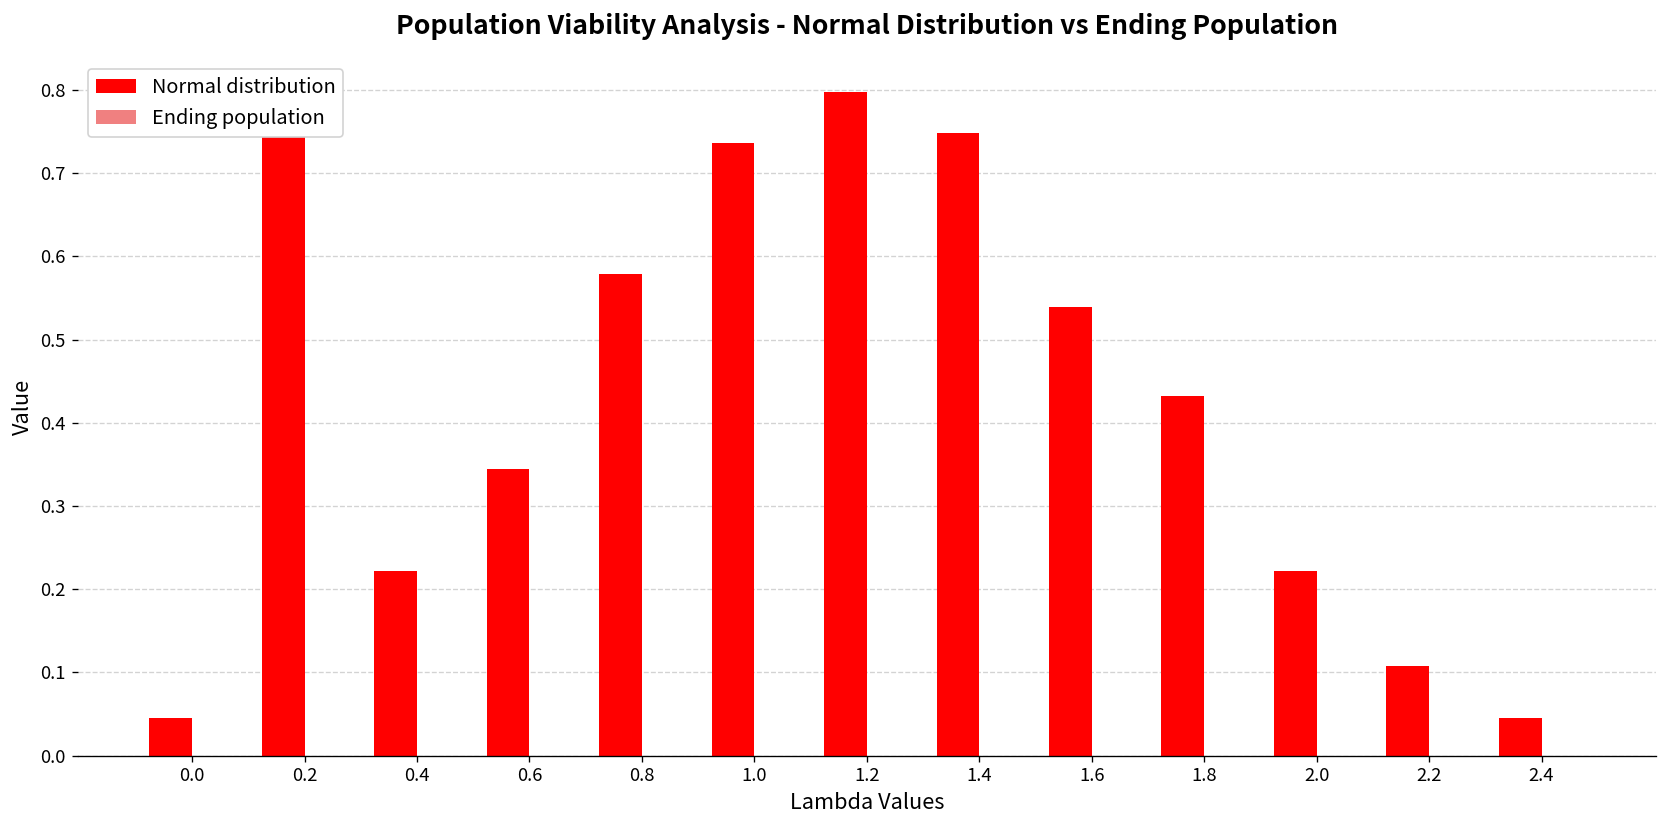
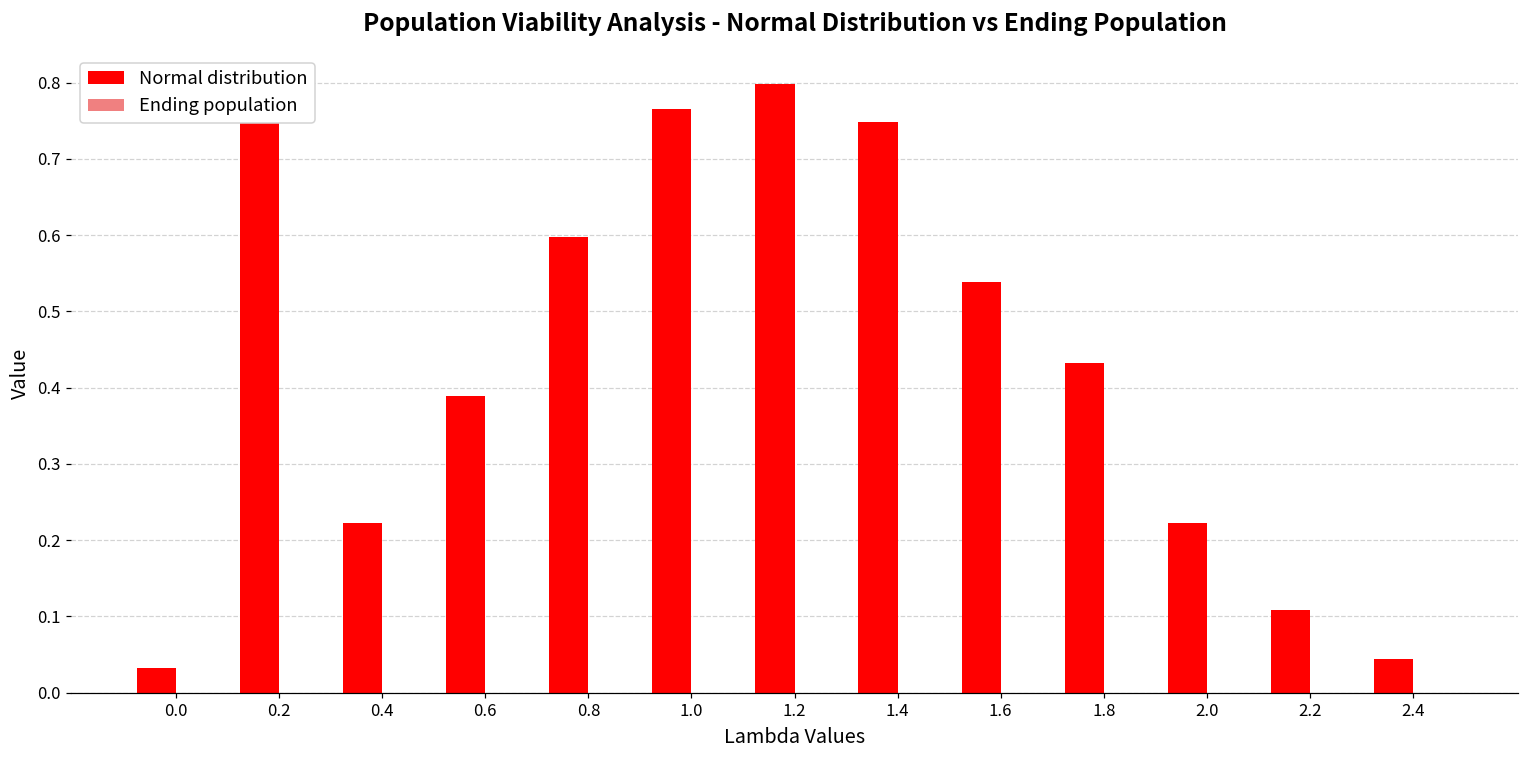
  {
    "Normal distribution": {
-     "0.0": 0.04,
+     "0.0": 0.03,
      "0.4": 0.22,
-     "0.6": 0.34,
-     "0.8": 0.58,
-     "1.0": 0.74,
+     "0.6": 0.39,
+     "0.8": 0.60,
+     "1.0": 0.77,
      "1.2": 0.80,
      "1.4": 0.75,
      "1.6": 0.54,
      "1.8": 0.43,
      "2.0": 0.22,
      "2.2": 0.11,
      "2.4": 0.04
    },
    "Ending population": {
      "0.0": 0.00,
      "0.2": 0.00,
      "0.4": 0.00,
      "0.6": 0.00,
      "0.8": 0.00,
      "1.0": 0.00,
      "1.2": 0.00,
      "1.4": 0.00,
      "1.6": 0.00,
      "1.8": 0.00,
      "2.0": 0.00,
      "2.2": 0.00,
      "2.4": 0.00
    }
  }
